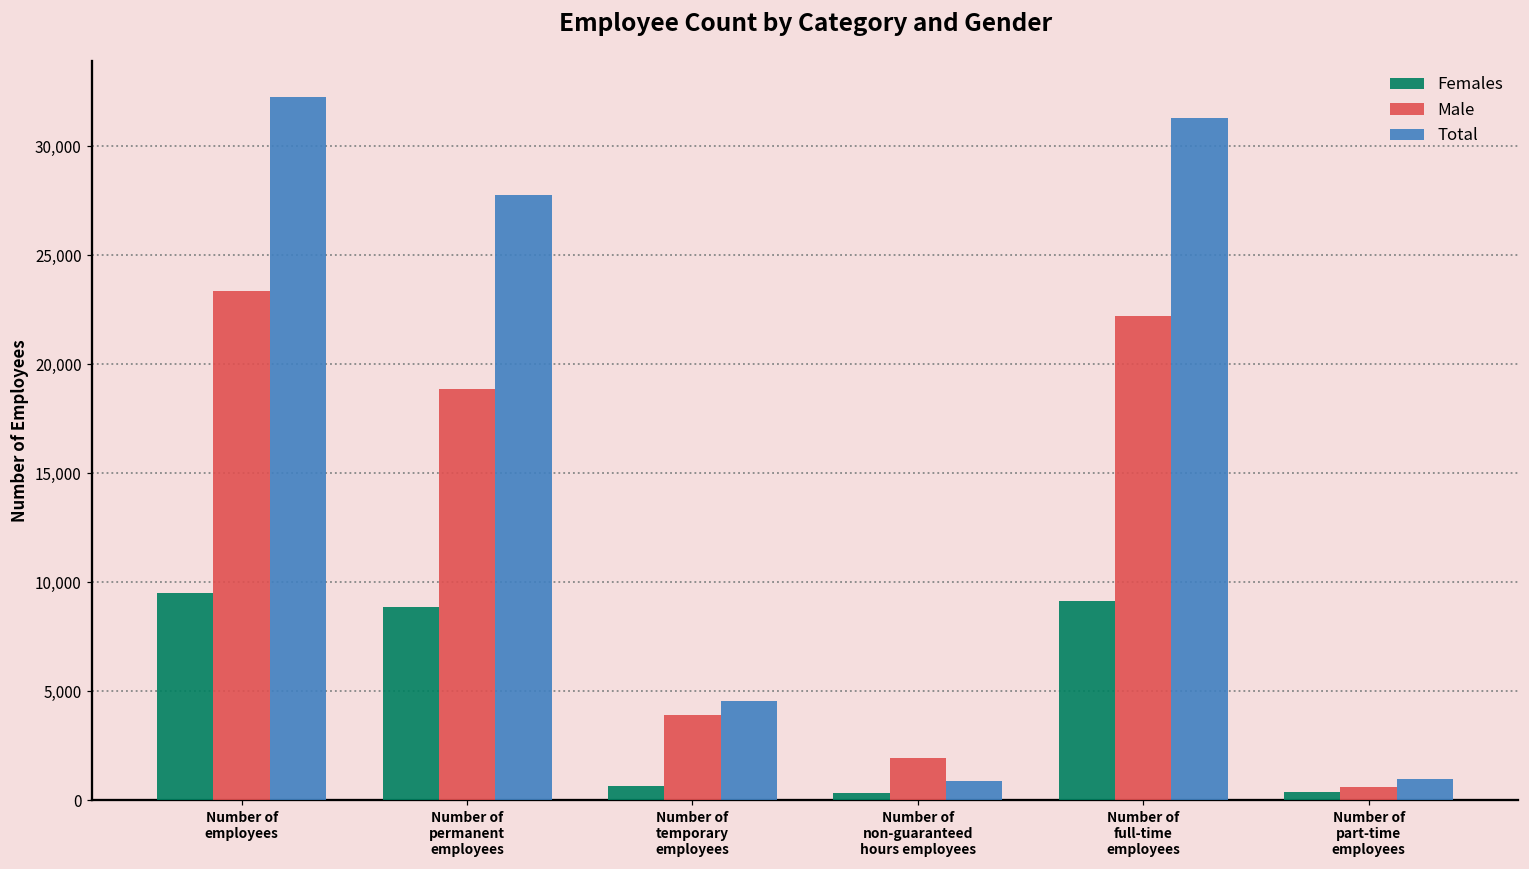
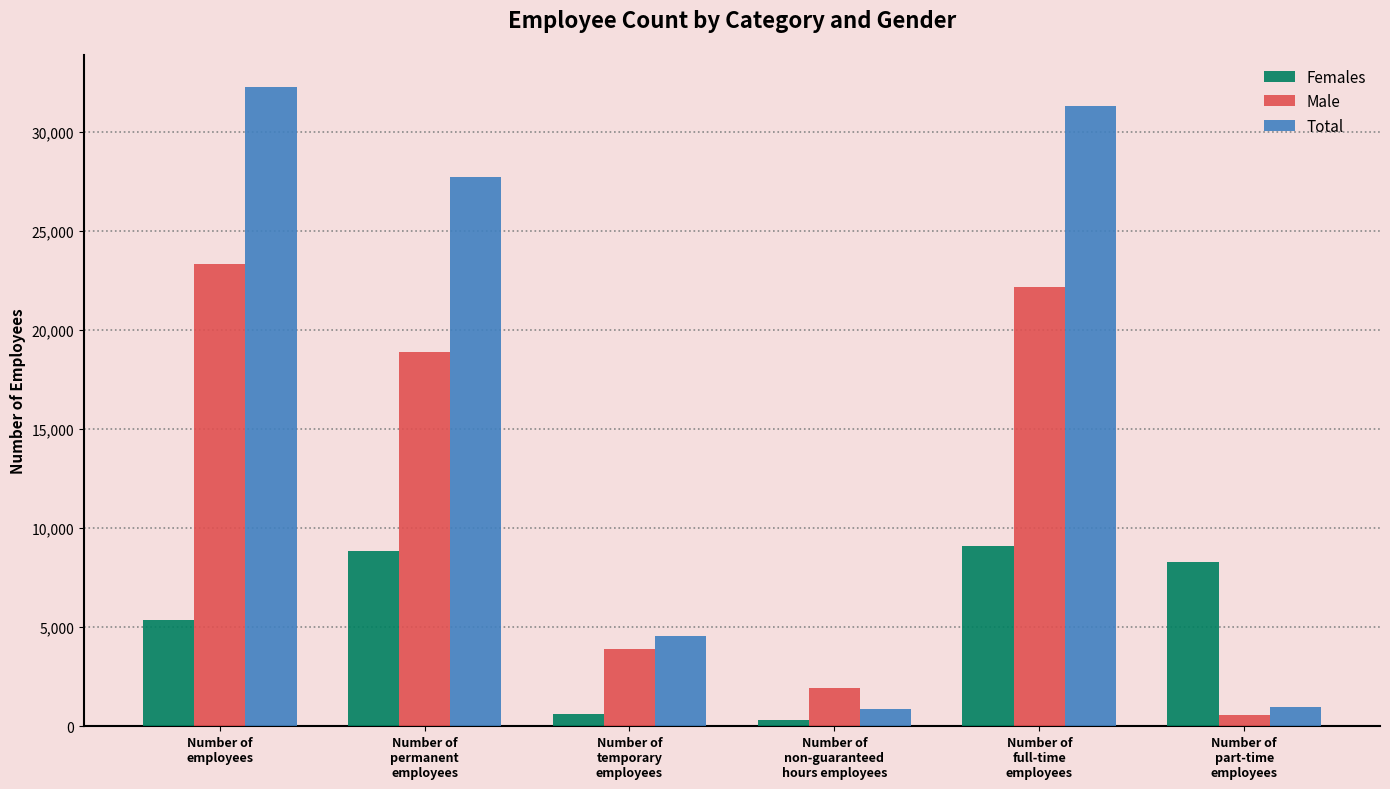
  {
    "Females": {
-     "Number of employees": "9,500",
+     "Number of employees": "5,400",
      "Number of permanent employees": "8,900",
      "Number of temporary employees": "600",
      "Number of non-guaranteed hours employees": "300",
      "Number of full-time employees": "9,100",
-     "Number of part-time employees": "400"
+     "Number of part-time employees": "8,300"
    },
    "Male": {
      "Number of employees": "23,400",
      "Number of permanent employees": "18,900",
      "Number of temporary employees": "3,900",
      "Number of non-guaranteed hours employees": "1,900",
      "Number of full-time employees": "22,200",
      "Number of part-time employees": "600"
    },
    "Total": {
      "Number of employees": "32,300",
      "Number of permanent employees": "27,800",
      "Number of temporary employees": "4,500",
      "Number of non-guaranteed hours employees": "900",
      "Number of full-time employees": "31,300",
      "Number of part-time employees": "1,000"
    }
  }
